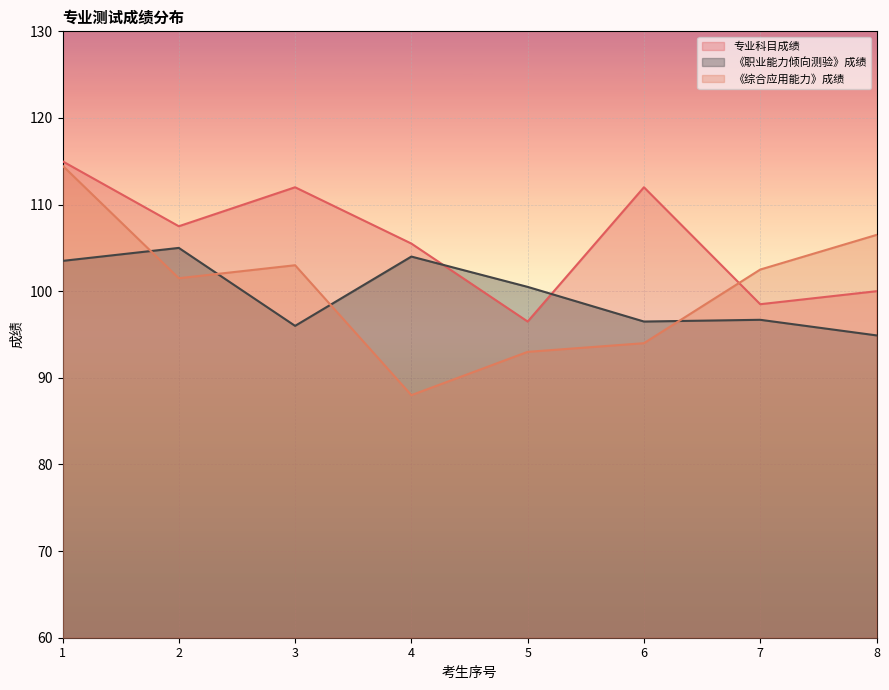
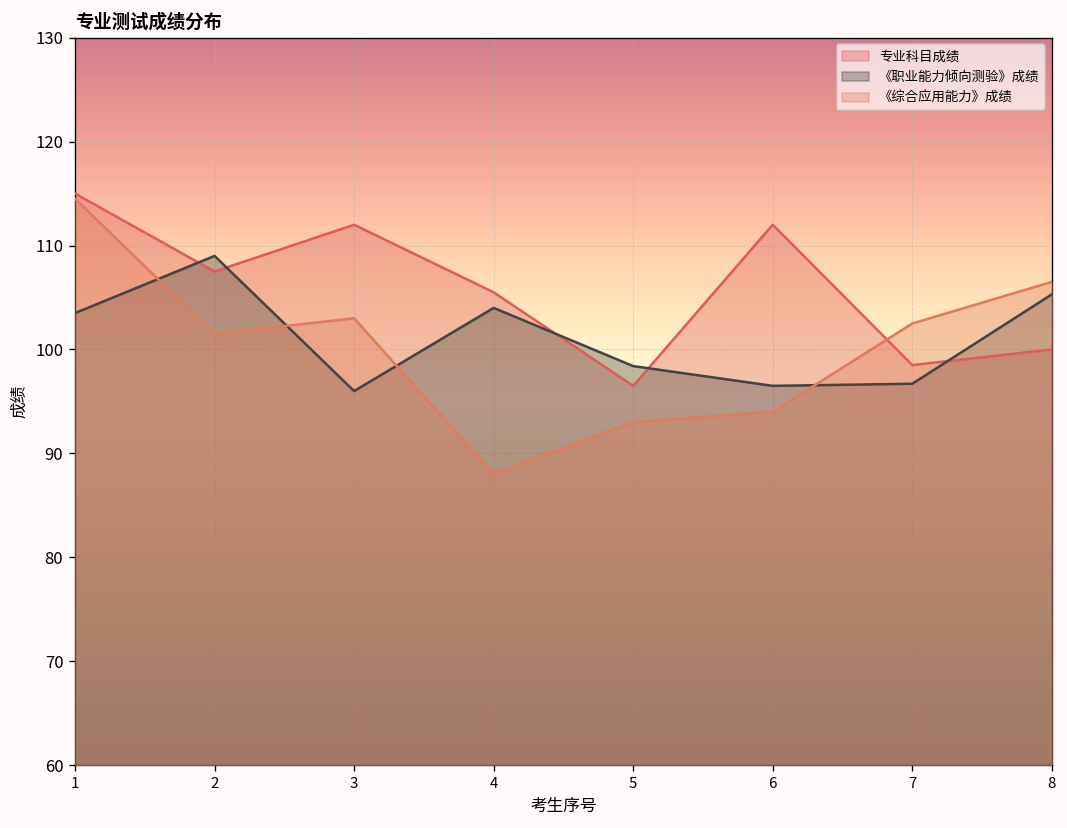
  {
    "《职业能力倾向测验》成绩": {
      "1": 104,
-     "2": 105,
+     "2": 109,
      "3": 96,
      "4": 104,
-     "5": 101,
+     "5": 98,
      "6": 97,
      "7": 97,
-     "8": 95
+     "8": 105
    }
  }
